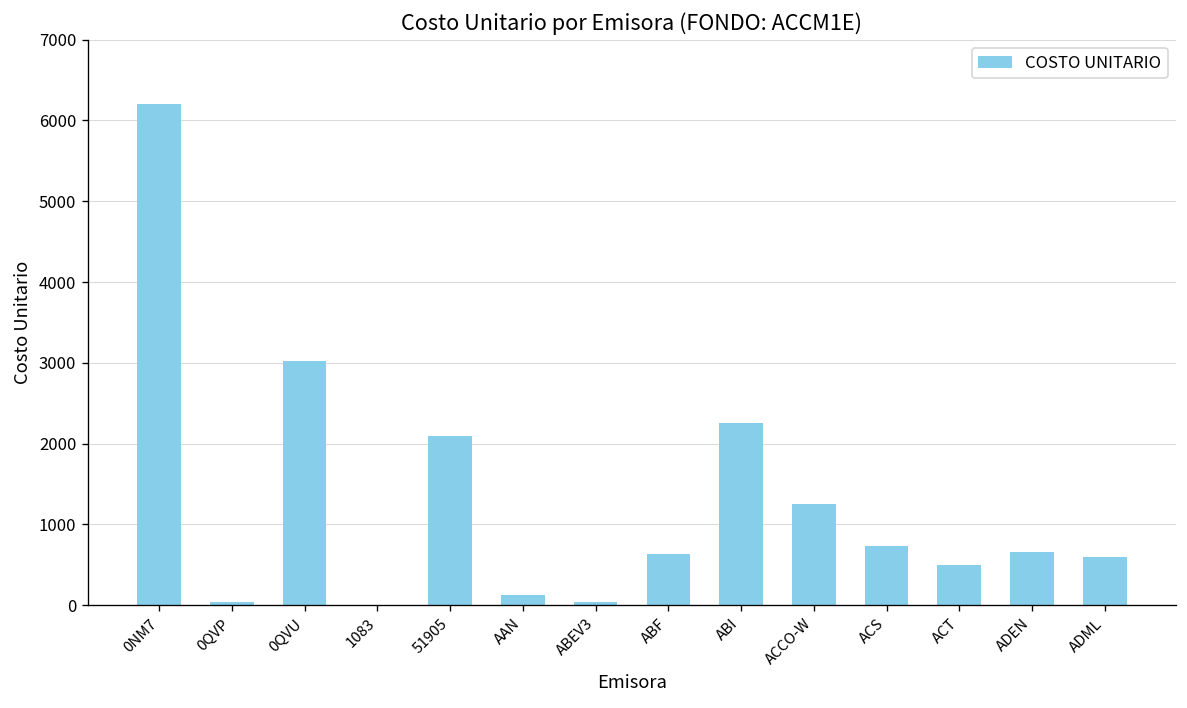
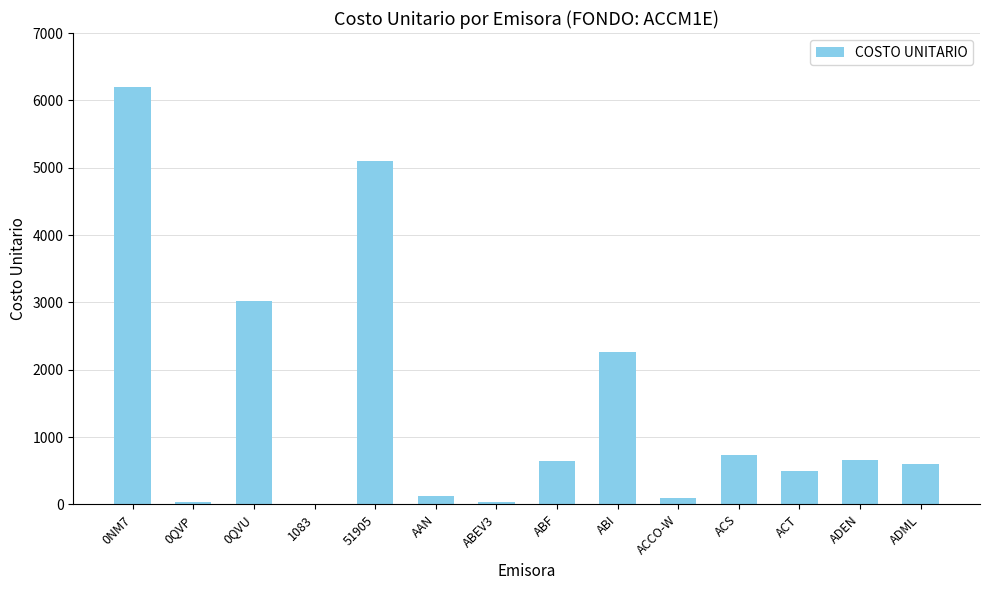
  {
    "0NM7": 6200,
    "0QVP": 0,
    "0QVU": 3000,
-   "51905": 2100,
+   "51905": 5100,
    "AAN": 100,
    "ABEV3": 0,
    "ABF": 600,
    "ABI": 2300,
-   "ACCO-W": 1300,
+   "ACCO-W": 100,
    "ACS": 700,
    "ACT": 500,
    "ADEN": 700,
    "ADML": 600
  }
